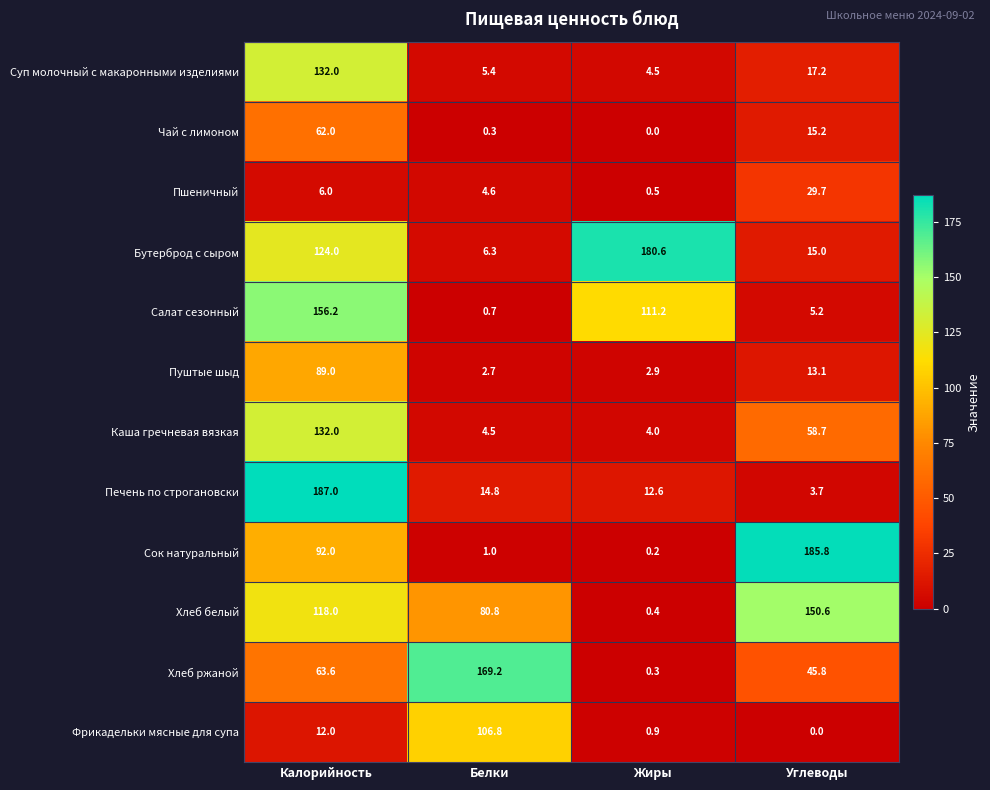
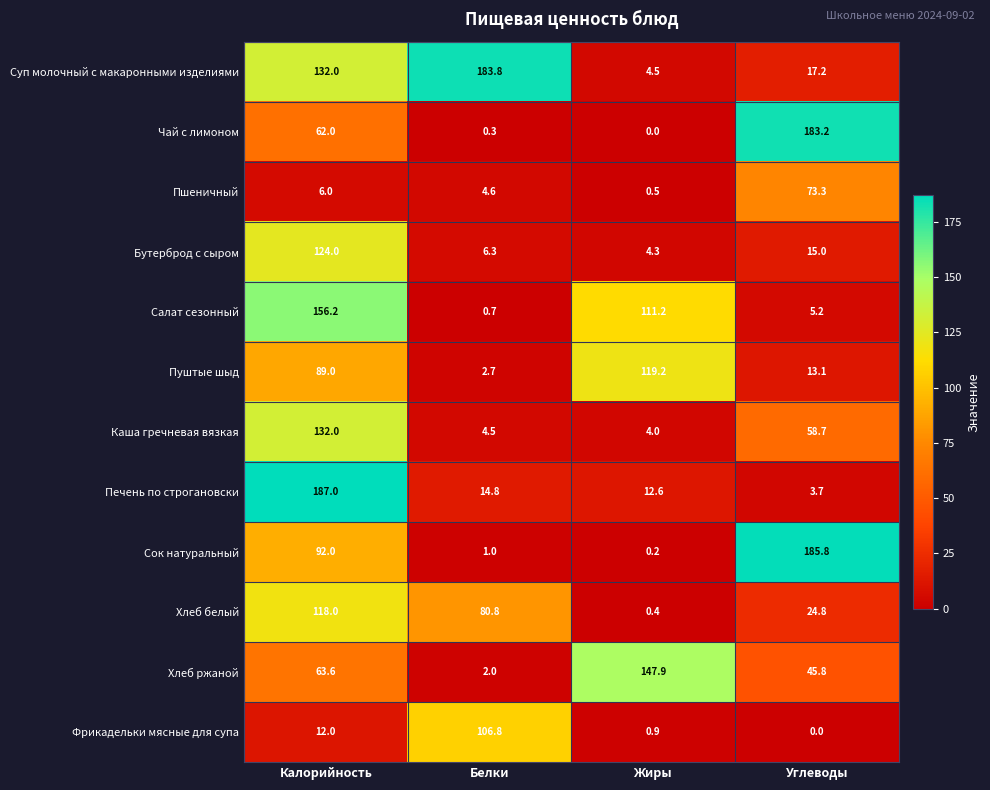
  {
    "Суп молочный с макаронными изделиями": {
      "Калорийность": 132.0,
-     "Белки": 5.4,
+     "Белки": 183.8,
      "Жиры": 4.5,
      "Углеводы": 17.2
    },
    "Чай с лимоном": {
      "Калорийность": 62.0,
      "Белки": 0.3,
      "Жиры": 0.0,
-     "Углеводы": 15.2
+     "Углеводы": 183.2
    },
    "Пшеничный": {
      "Калорийность": 6.0,
      "Белки": 4.6,
      "Жиры": 0.5,
-     "Углеводы": 29.7
+     "Углеводы": 73.3
    },
    "Бутерброд с сыром": {
      "Калорийность": 124.0,
      "Белки": 6.3,
-     "Жиры": 180.6,
+     "Жиры": 4.3,
      "Углеводы": 15.0
    },
    "Салат сезонный": {
      "Калорийность": 156.2,
      "Белки": 0.7,
      "Жиры": 111.2,
      "Углеводы": 5.2
    },
    "Пуштые шыд": {
      "Калорийность": 89.0,
      "Белки": 2.7,
-     "Жиры": 2.9,
+     "Жиры": 119.2,
      "Углеводы": 13.1
    },
    "Каша гречневая вязкая": {
      "Калорийность": 132.0,
      "Белки": 4.5,
      "Жиры": 4.0,
      "Углеводы": 58.7
    },
    "Печень по строгановски": {
      "Калорийность": 187.0,
      "Белки": 14.8,
      "Жиры": 12.6,
      "Углеводы": 3.7
    },
    "Сок натуральный": {
      "Калорийность": 92.0,
      "Белки": 1.0,
      "Жиры": 0.2,
      "Углеводы": 185.8
    },
    "Хлеб белый": {
      "Калорийность": 118.0,
      "Белки": 80.8,
      "Жиры": 0.4,
-     "Углеводы": 150.6
+     "Углеводы": 24.8
    },
    "Хлеб ржаной": {
      "Калорийность": 63.6,
-     "Белки": 169.2,
-     "Жиры": 0.3,
+     "Белки": 2.0,
+     "Жиры": 147.9,
      "Углеводы": 45.8
    },
    "Фрикадельки мясные для супа": {
      "Калорийность": 12.0,
      "Белки": 106.8,
      "Жиры": 0.9,
      "Углеводы": 0.0
    }
  }
